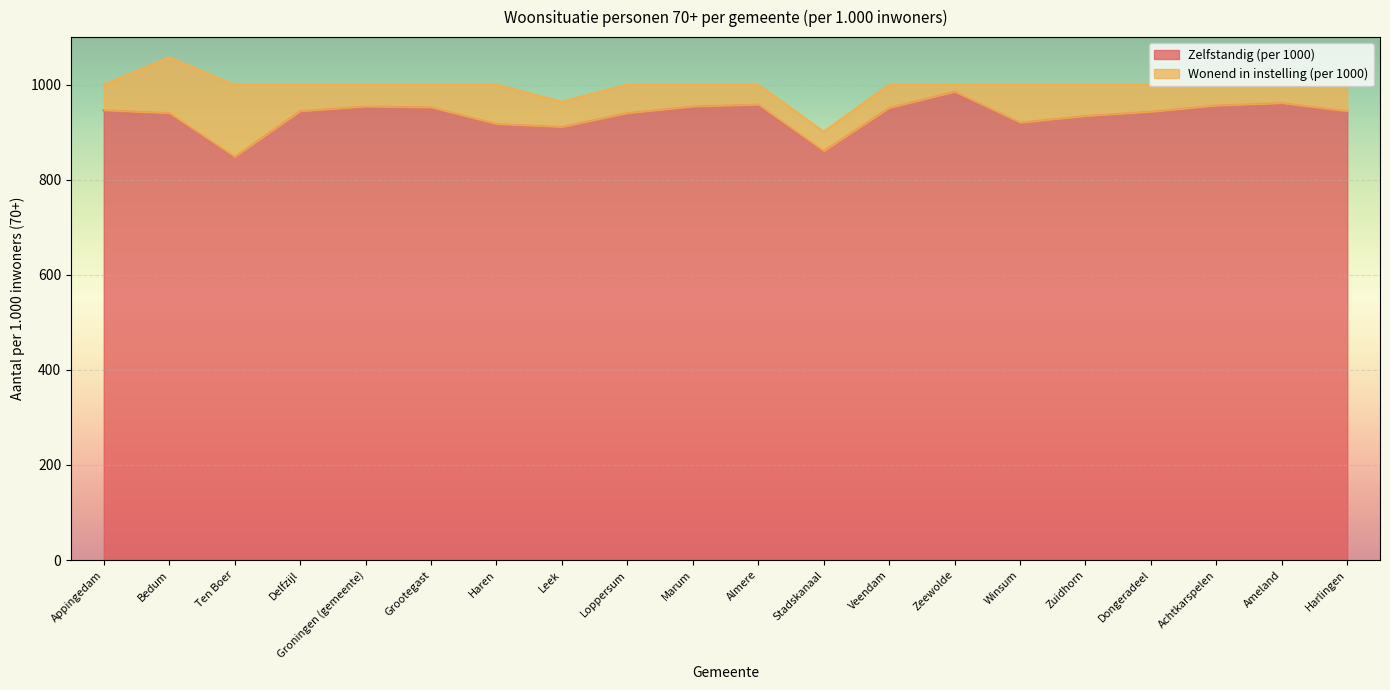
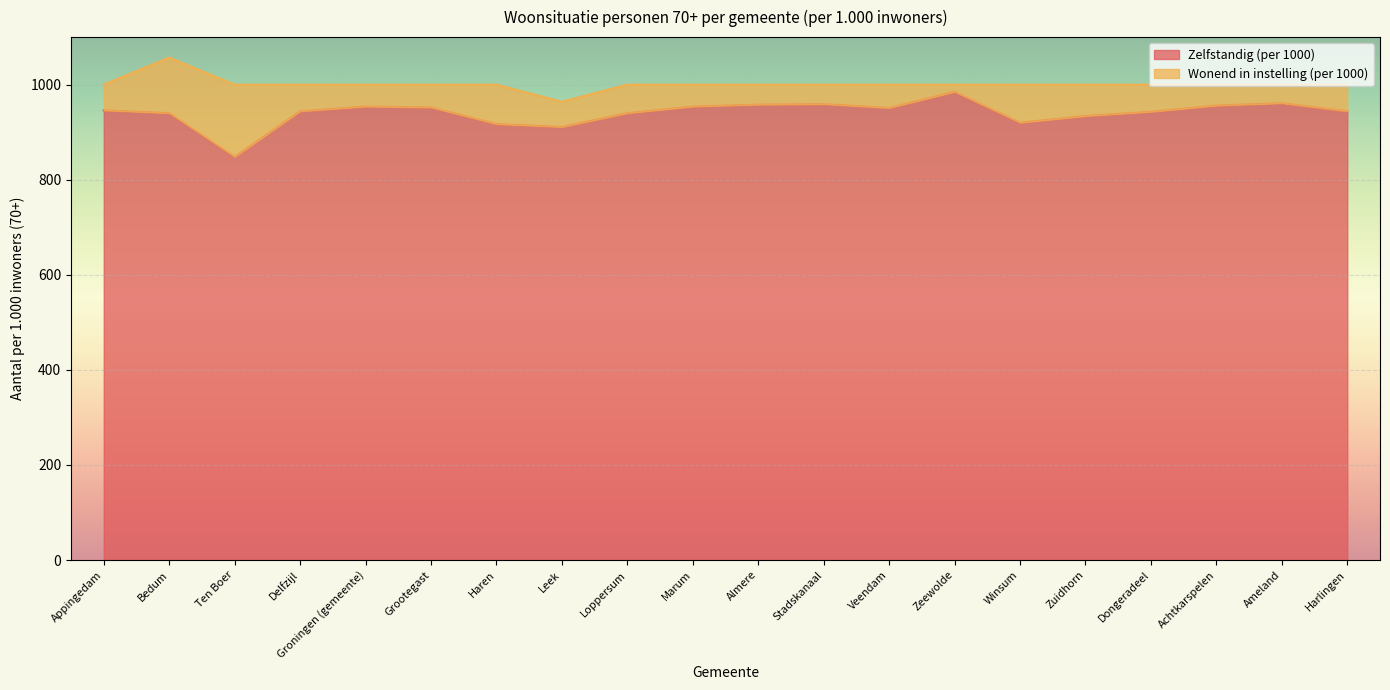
  {
    "Zelfstandig (per 1000)": {
      "Appingedam": 950,
      "Bedum": 940,
      "Ten Boer": 850,
      "Delfzijl": 940,
      "Groningen (gemeente)": 950,
      "Grootegast": 950,
      "Haren": 920,
      "Leek": 910,
      "Loppersum": 940,
      "Marum": 950,
      "Almere": 960,
-     "Stadskanaal": 860,
+     "Stadskanaal": 960,
      "Veendam": 950,
      "Zeewolde": 990,
      "Winsum": 920,
      "Zuidhorn": 930,
      "Dongeradeel": 940,
      "Achtkarspelen": 960,
      "Ameland": 960,
      "Harlingen": 940
    },
    "Wonend in instelling (per 1000)": {
      "Appingedam": 50,
      "Bedum": 120,
      "Ten Boer": 150,
      "Delfzijl": 60,
      "Groningen (gemeente)": 50,
      "Grootegast": 50,
      "Haren": 80,
      "Leek": 50,
      "Loppersum": 60,
      "Marum": 50,
      "Almere": 40,
      "Stadskanaal": 40,
      "Veendam": 50,
      "Zeewolde": 20,
      "Winsum": 80,
      "Zuidhorn": 70
    }
  }
